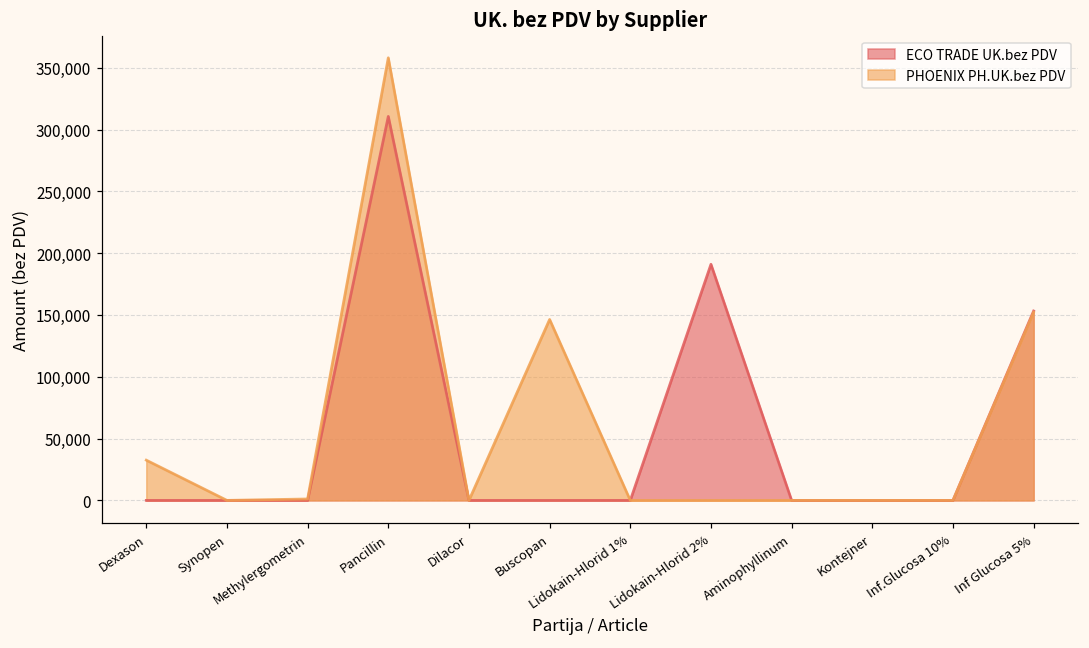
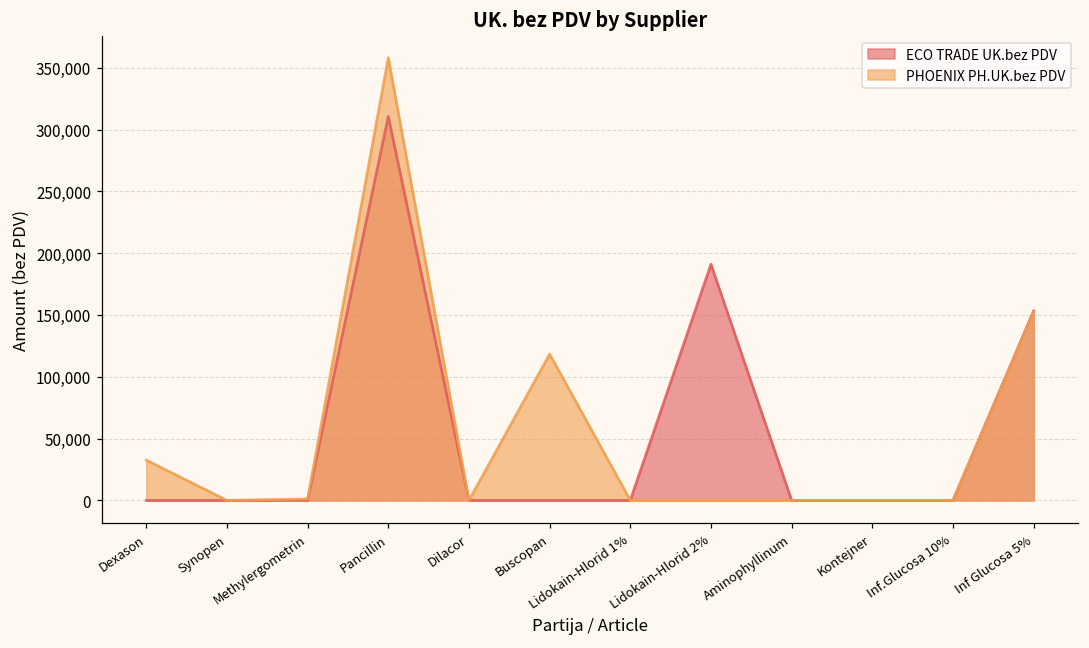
  {
    "ECO TRADE UK.bez PDV": {
      "Dexason": "0",
      "Pancillin": "311,000",
      "Buscopan": "0",
      "Lidokain-Hlorid 2%": "191,000"
    },
    "PHOENIX PH.UK.bez PDV": {
      "Dexason": "33,000",
      "Pancillin": "358,000",
-     "Buscopan": "146,000",
+     "Buscopan": "118,000",
      "Lidokain-Hlorid 2%": "0"
    }
  }
